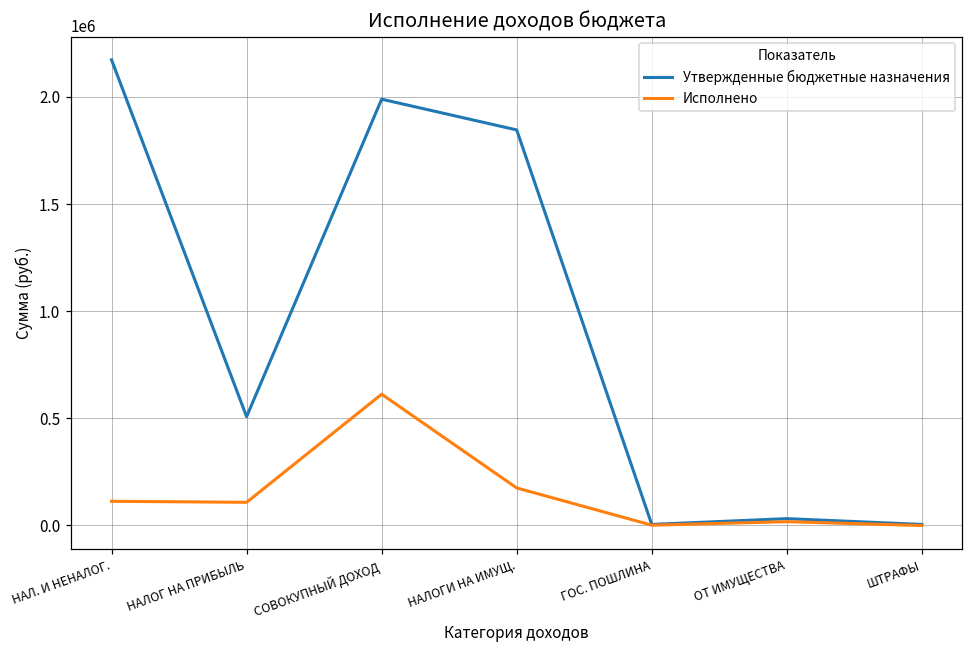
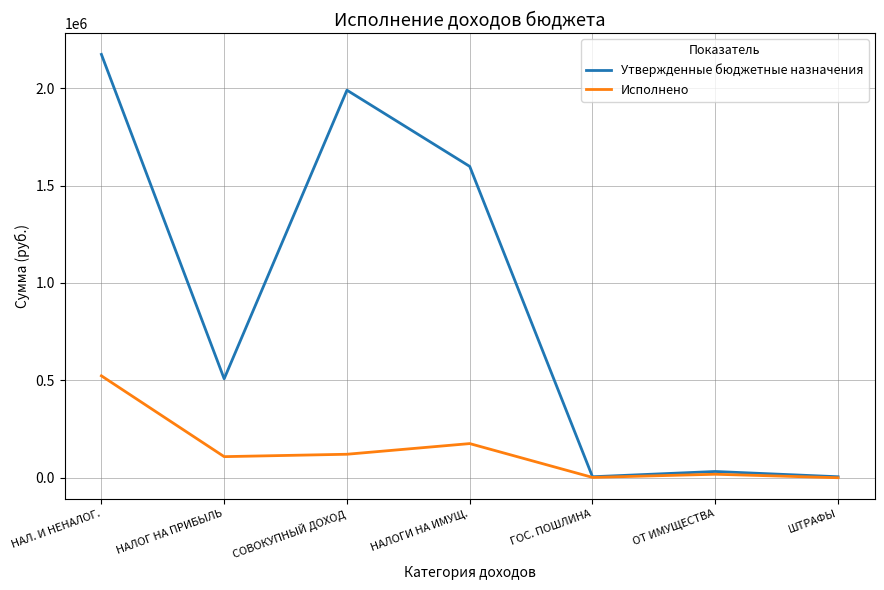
  {
    "Утвержденные бюджетные назначения": {
      "НАЛ. И НЕНАЛОГ.": 2170000,
      "НАЛОГ НА ПРИБЫЛЬ": 510000,
      "СОВОКУПНЫЙ ДОХОД": 1990000,
-     "НАЛОГИ НА ИМУЩ.": 1850000,
+     "НАЛОГИ НА ИМУЩ.": 1600000,
      "ОТ ИМУЩЕСТВА": 30000
    },
    "Исполнено": {
-     "НАЛ. И НЕНАЛОГ.": 110000,
+     "НАЛ. И НЕНАЛОГ.": 520000,
      "НАЛОГ НА ПРИБЫЛЬ": 110000,
-     "СОВОКУПНЫЙ ДОХОД": 610000,
+     "СОВОКУПНЫЙ ДОХОД": 120000,
      "НАЛОГИ НА ИМУЩ.": 180000,
      "ОТ ИМУЩЕСТВА": 20000
    }
  }
